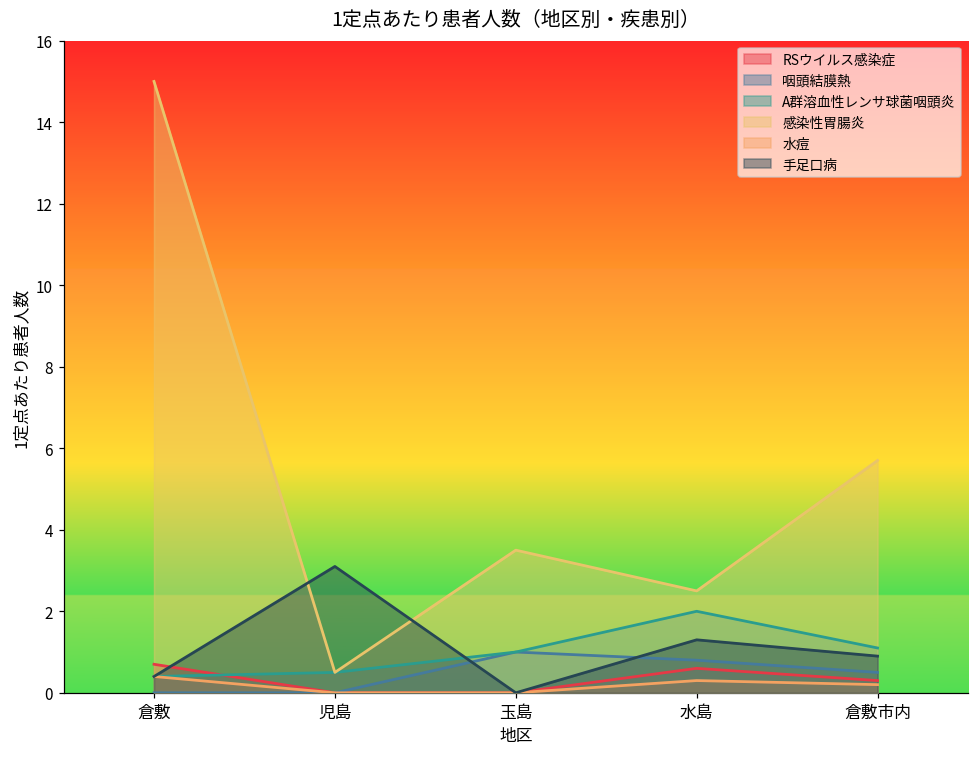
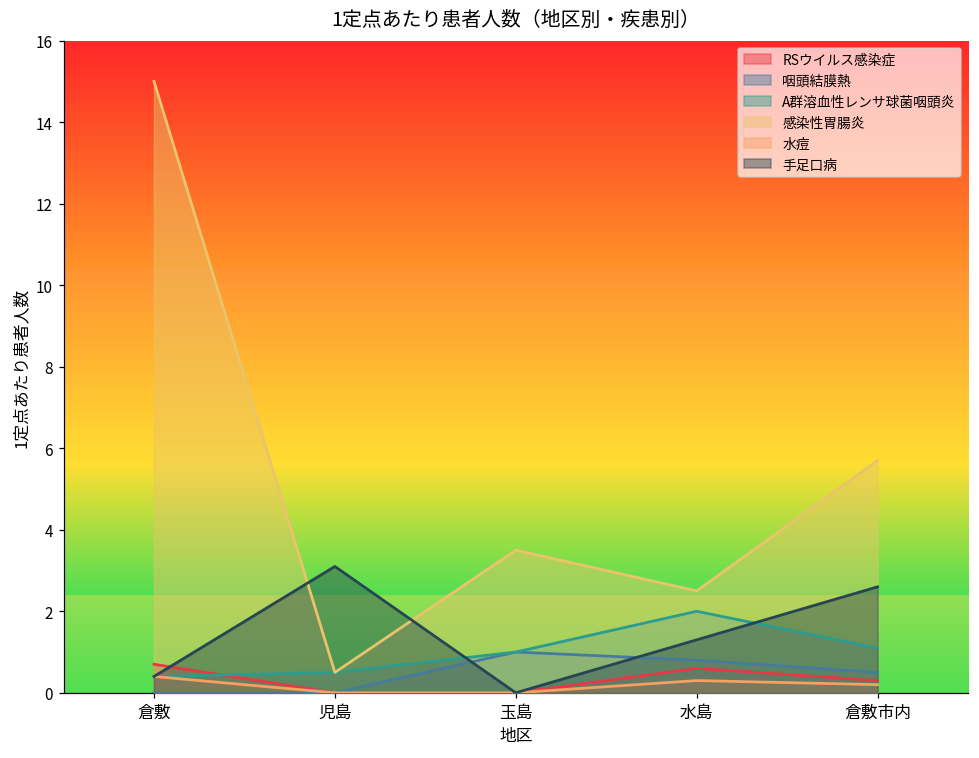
  {
    "RSウイルス感染症": {
      "倉敷": 0.7,
      "水島": 0.6,
      "倉敷市内": 0.3
    },
    "手足口病": {
      "児島": 3.1,
      "水島": 1.3,
-     "倉敷市内": 0.9
+     "倉敷市内": 2.6
    }
  }
